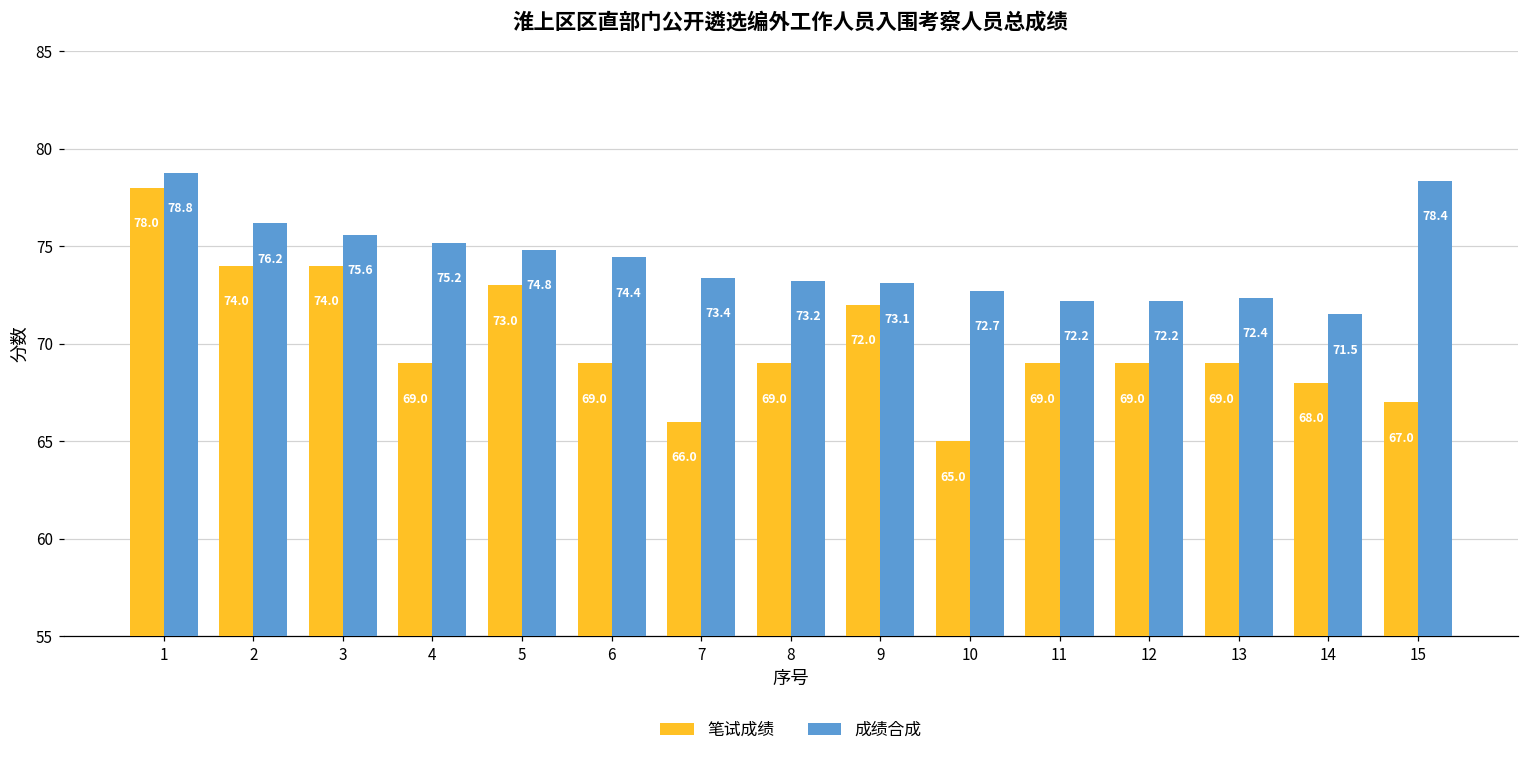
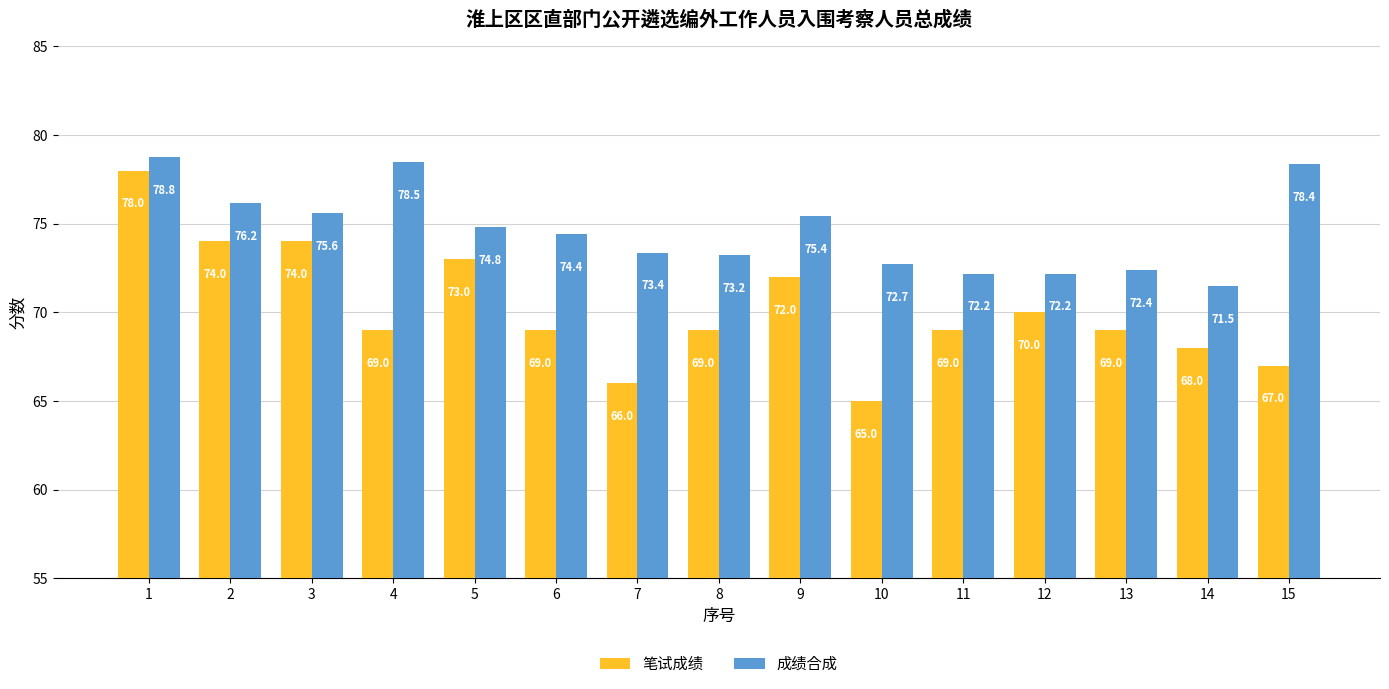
  {
    "笔试成绩": {
      "1": 78.0,
      "2": 74.0,
      "3": 74.0,
      "4": 69.0,
      "5": 73.0,
      "6": 69.0,
      "7": 66.0,
      "8": 69.0,
      "9": 72.0,
      "10": 65.0,
      "11": 69.0,
-     "12": 69.0,
+     "12": 70.0,
      "13": 69.0,
      "14": 68.0,
      "15": 67.0
    },
    "成绩合成": {
      "1": 78.8,
      "2": 76.2,
      "3": 75.6,
-     "4": 75.2,
+     "4": 78.5,
      "5": 74.8,
      "6": 74.4,
      "7": 73.4,
      "8": 73.2,
-     "9": 73.1,
+     "9": 75.4,
      "10": 72.7,
      "11": 72.2,
      "12": 72.2,
      "13": 72.4,
      "14": 71.5,
      "15": 78.4
    }
  }
